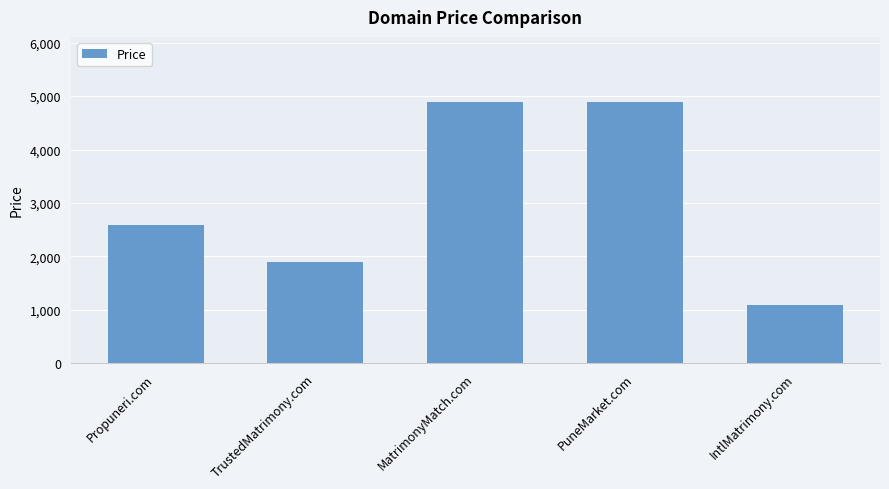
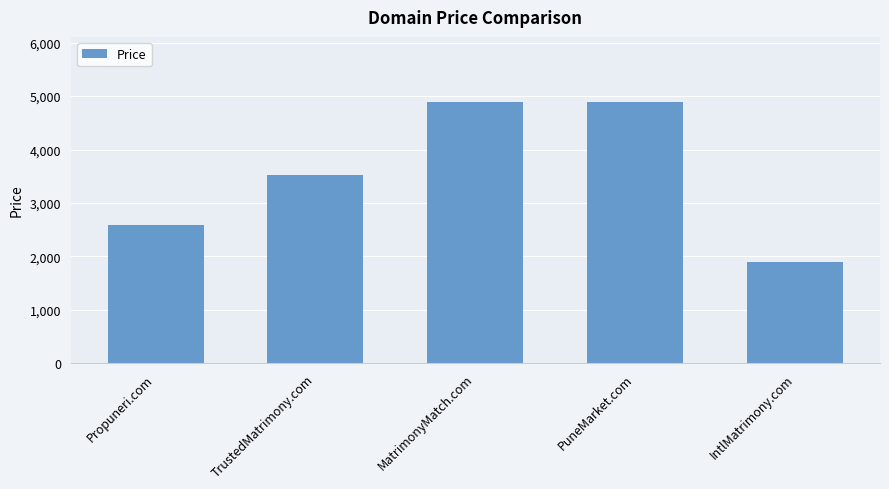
  {
    "Propuneri.com": "2,600",
-   "TrustedMatrimony.com": "1,900",
+   "TrustedMatrimony.com": "3,500",
    "MatrimonyMatch.com": "4,900",
    "PuneMarket.com": "4,900",
-   "IntlMatrimony.com": "1,100"
+   "IntlMatrimony.com": "1,900"
  }
